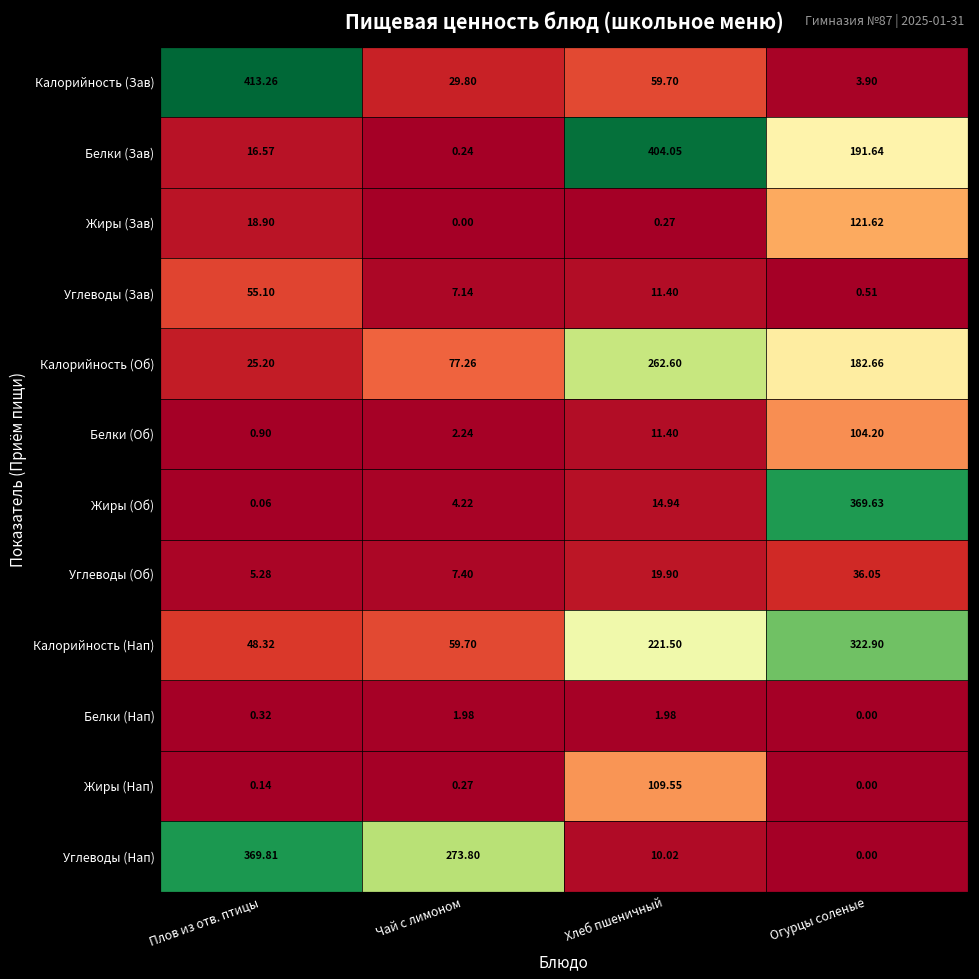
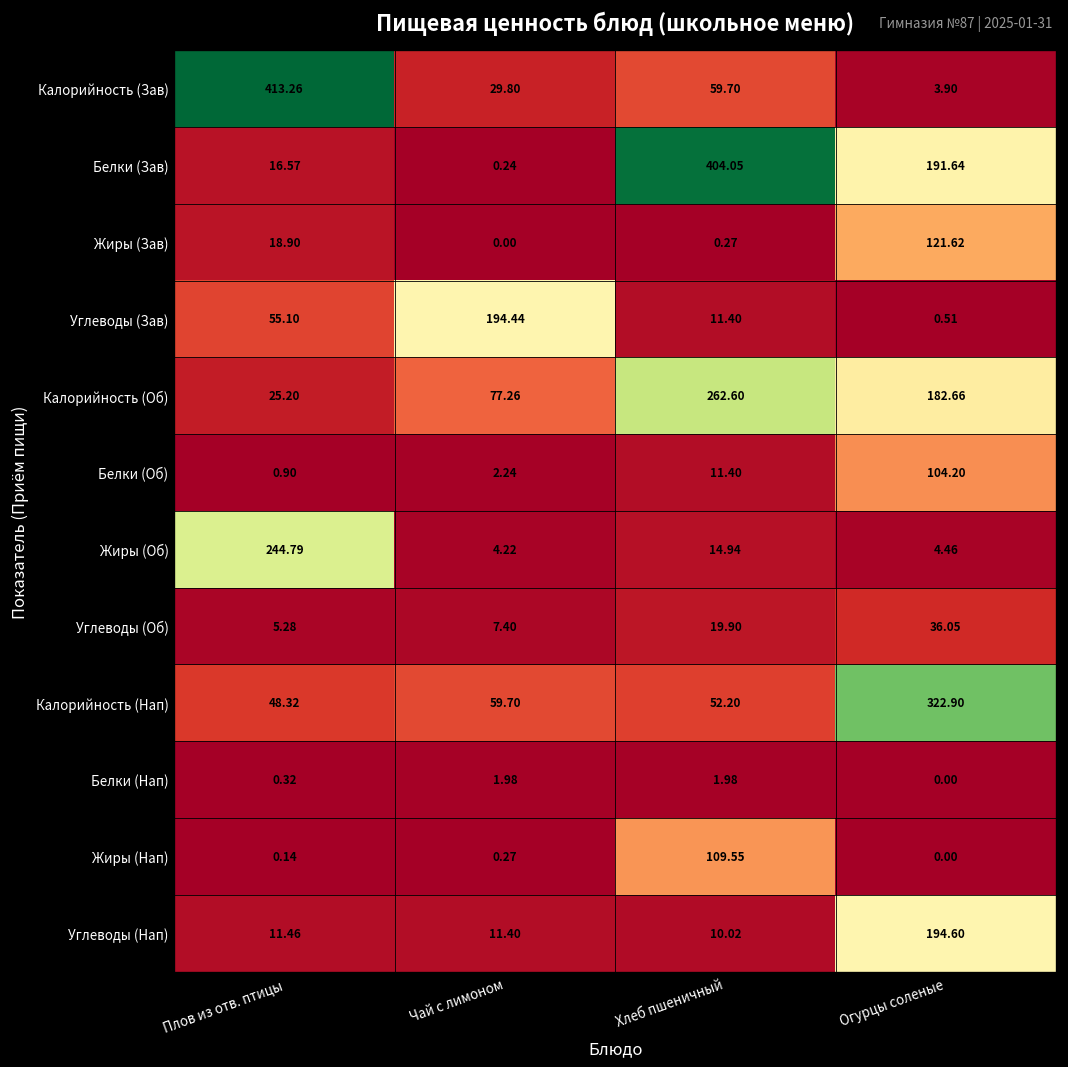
  {
    "Калорийность (Зав)": {
      "Плов из отв. птицы": 413.26,
      "Чай с лимоном": 29.80,
      "Хлеб пшеничный": 59.70,
      "Огурцы соленые": 3.90
    },
    "Белки (Зав)": {
      "Плов из отв. птицы": 16.57,
      "Чай с лимоном": 0.24,
      "Хлеб пшеничный": 404.05,
      "Огурцы соленые": 191.64
    },
    "Жиры (Зав)": {
      "Плов из отв. птицы": 18.90,
      "Чай с лимоном": 0.00,
      "Хлеб пшеничный": 0.27,
      "Огурцы соленые": 121.62
    },
    "Углеводы (Зав)": {
      "Плов из отв. птицы": 55.10,
-     "Чай с лимоном": 7.14,
+     "Чай с лимоном": 194.44,
      "Хлеб пшеничный": 11.40,
      "Огурцы соленые": 0.51
    },
    "Калорийность (Об)": {
      "Плов из отв. птицы": 25.20,
      "Чай с лимоном": 77.26,
      "Хлеб пшеничный": 262.60,
      "Огурцы соленые": 182.66
    },
    "Белки (Об)": {
      "Плов из отв. птицы": 0.90,
      "Чай с лимоном": 2.24,
      "Хлеб пшеничный": 11.40,
      "Огурцы соленые": 104.20
    },
    "Жиры (Об)": {
-     "Плов из отв. птицы": 0.06,
+     "Плов из отв. птицы": 244.79,
      "Чай с лимоном": 4.22,
      "Хлеб пшеничный": 14.94,
-     "Огурцы соленые": 369.63
+     "Огурцы соленые": 4.46
    },
    "Углеводы (Об)": {
      "Плов из отв. птицы": 5.28,
      "Чай с лимоном": 7.40,
      "Хлеб пшеничный": 19.90,
      "Огурцы соленые": 36.05
    },
    "Калорийность (Нап)": {
      "Плов из отв. птицы": 48.32,
      "Чай с лимоном": 59.70,
-     "Хлеб пшеничный": 221.50,
+     "Хлеб пшеничный": 52.20,
      "Огурцы соленые": 322.90
    },
    "Белки (Нап)": {
      "Плов из отв. птицы": 0.32,
      "Чай с лимоном": 1.98,
      "Хлеб пшеничный": 1.98,
      "Огурцы соленые": 0.00
    },
    "Жиры (Нап)": {
      "Плов из отв. птицы": 0.14,
      "Чай с лимоном": 0.27,
      "Хлеб пшеничный": 109.55,
      "Огурцы соленые": 0.00
    },
    "Углеводы (Нап)": {
-     "Плов из отв. птицы": 369.81,
-     "Чай с лимоном": 273.80,
+     "Плов из отв. птицы": 11.46,
+     "Чай с лимоном": 11.40,
      "Хлеб пшеничный": 10.02,
-     "Огурцы соленые": 0.00
+     "Огурцы соленые": 194.60
    }
  }
